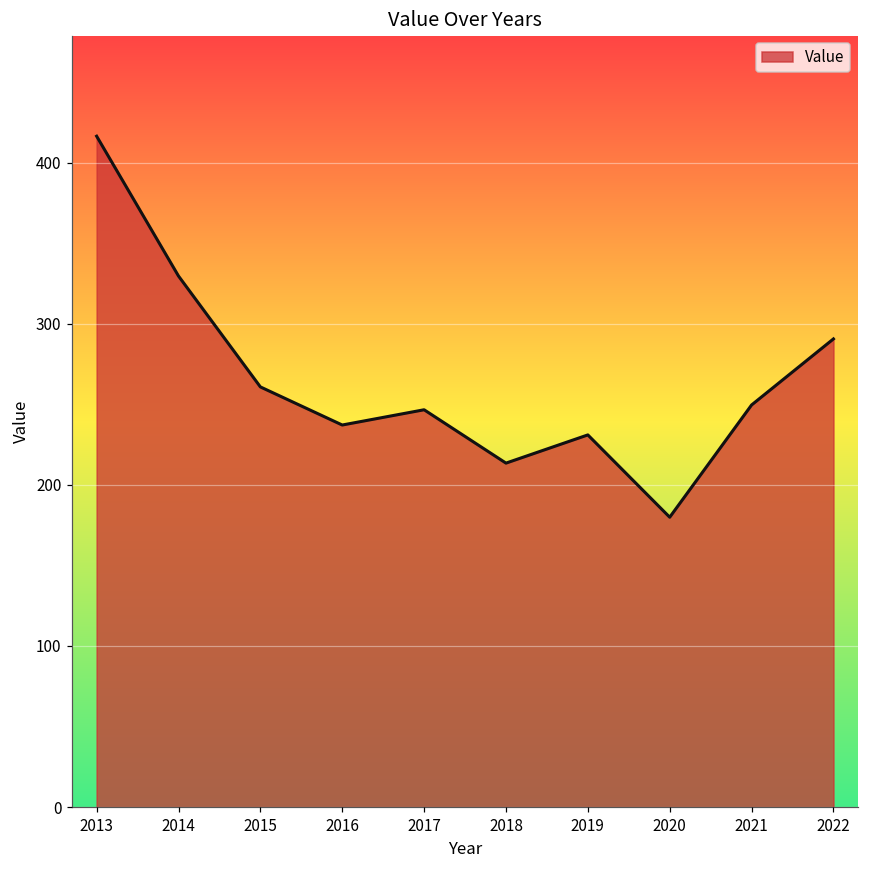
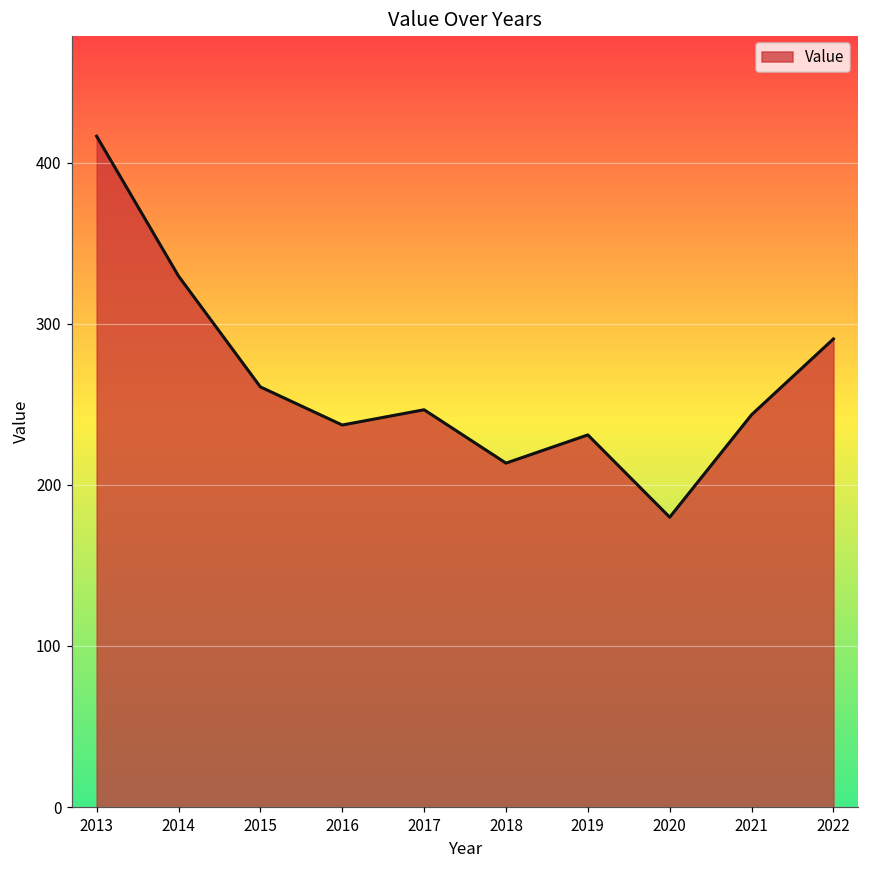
  {
    "2013": 416,
    "2014": 330,
    "2015": 261,
    "2016": 237,
    "2017": 247,
    "2018": 214,
    "2019": 231,
    "2020": 180,
-   "2021": 250,
+   "2021": 244,
    "2022": 291
  }
